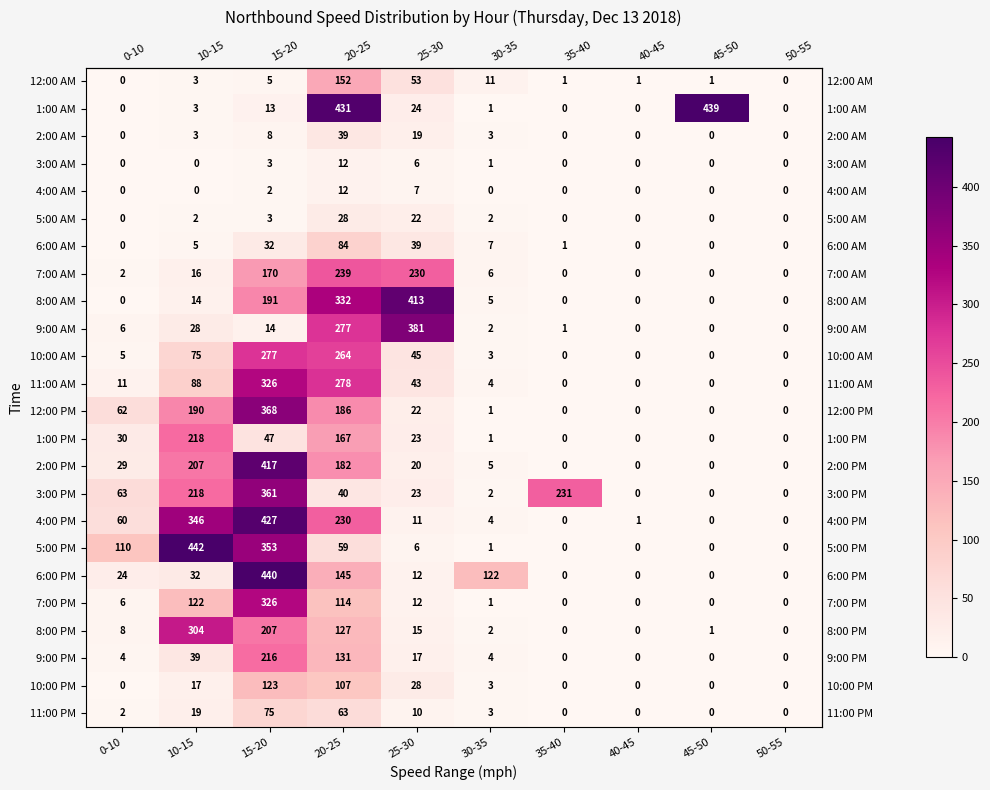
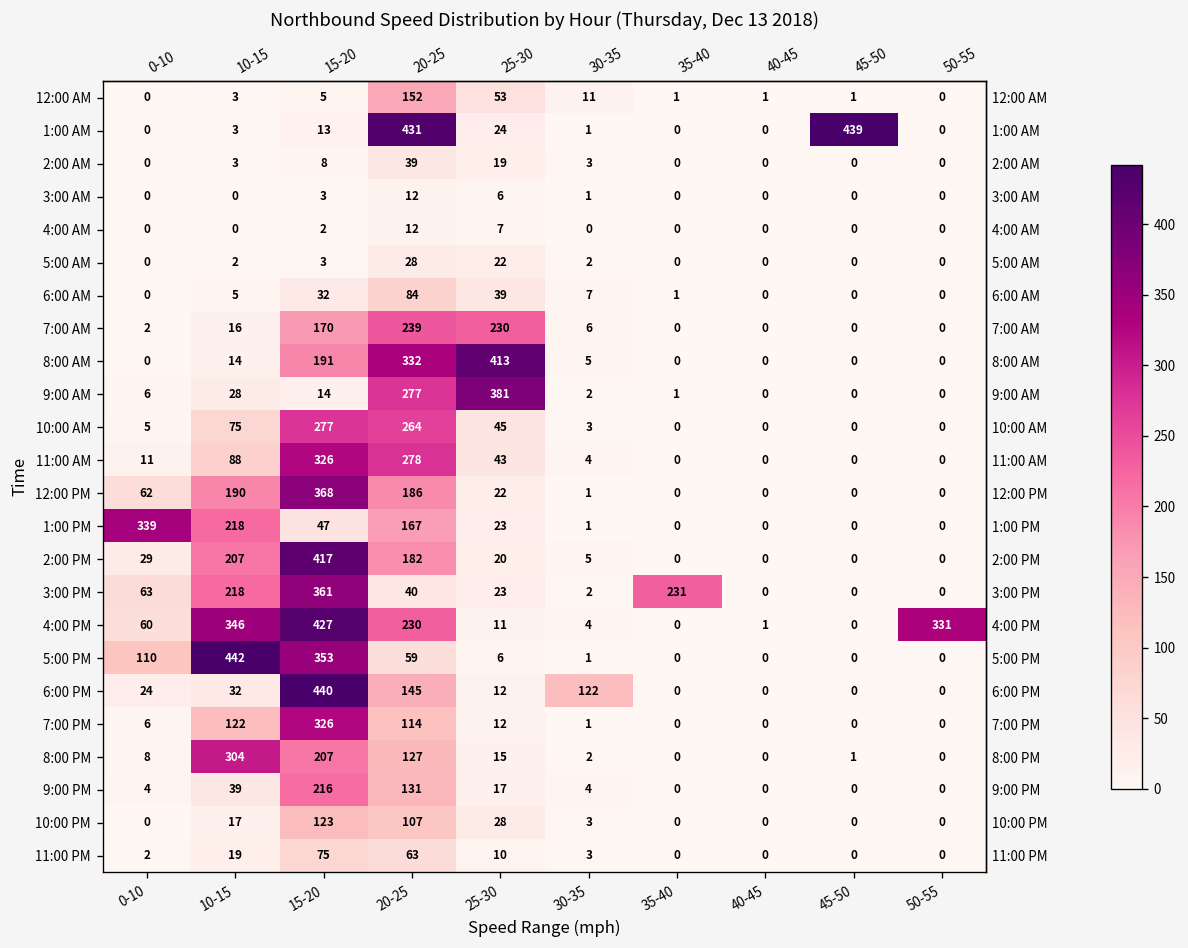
  {
    "1:00 PM": {
-     "0-10": 30,
+     "0-10": 339,
      "10-15": 218,
      "15-20": 47,
      "20-25": 167,
      "25-30": 23,
      "30-35": 1,
      "35-40": 0,
      "40-45": 0,
      "45-50": 0,
      "50-55": 0
    },
    "4:00 PM": {
      "0-10": 60,
      "10-15": 346,
      "15-20": 427,
      "20-25": 230,
      "25-30": 11,
      "30-35": 4,
      "35-40": 0,
      "40-45": 1,
      "45-50": 0,
-     "50-55": 0
+     "50-55": 331
    }
  }
